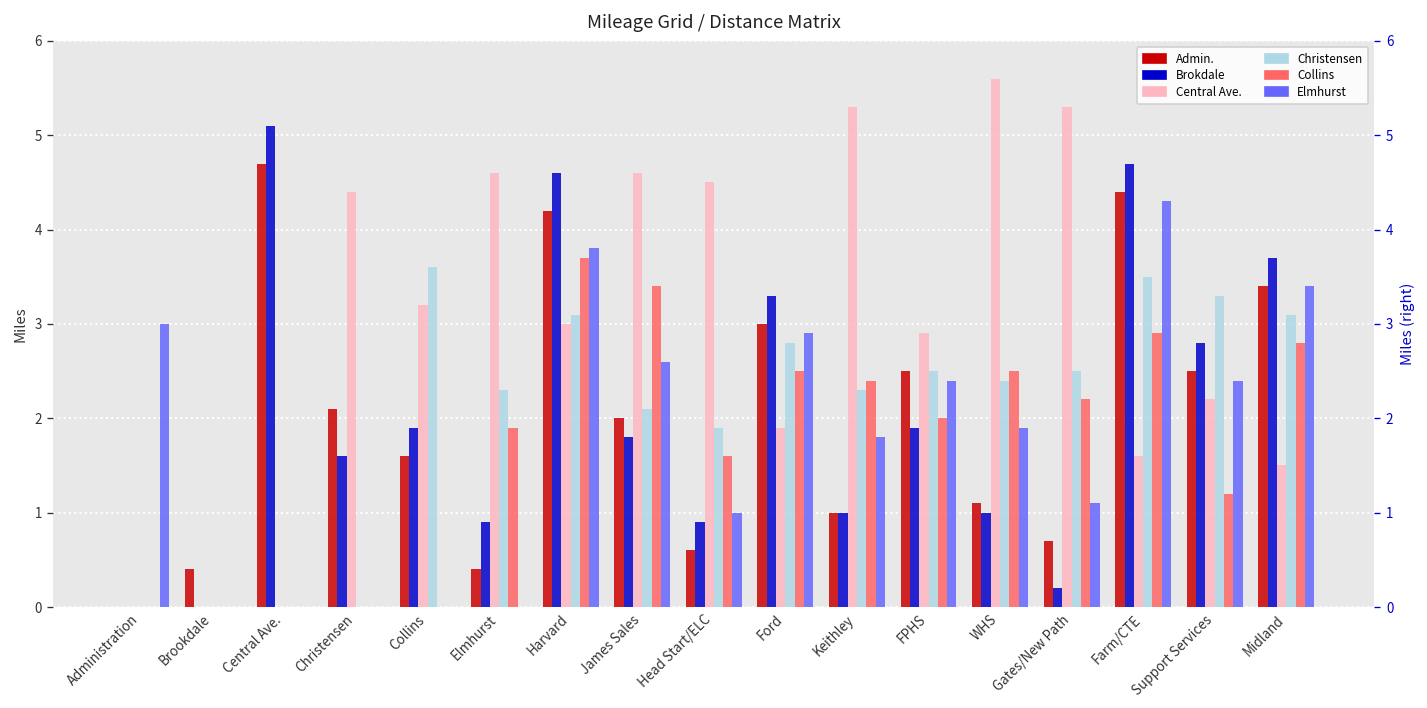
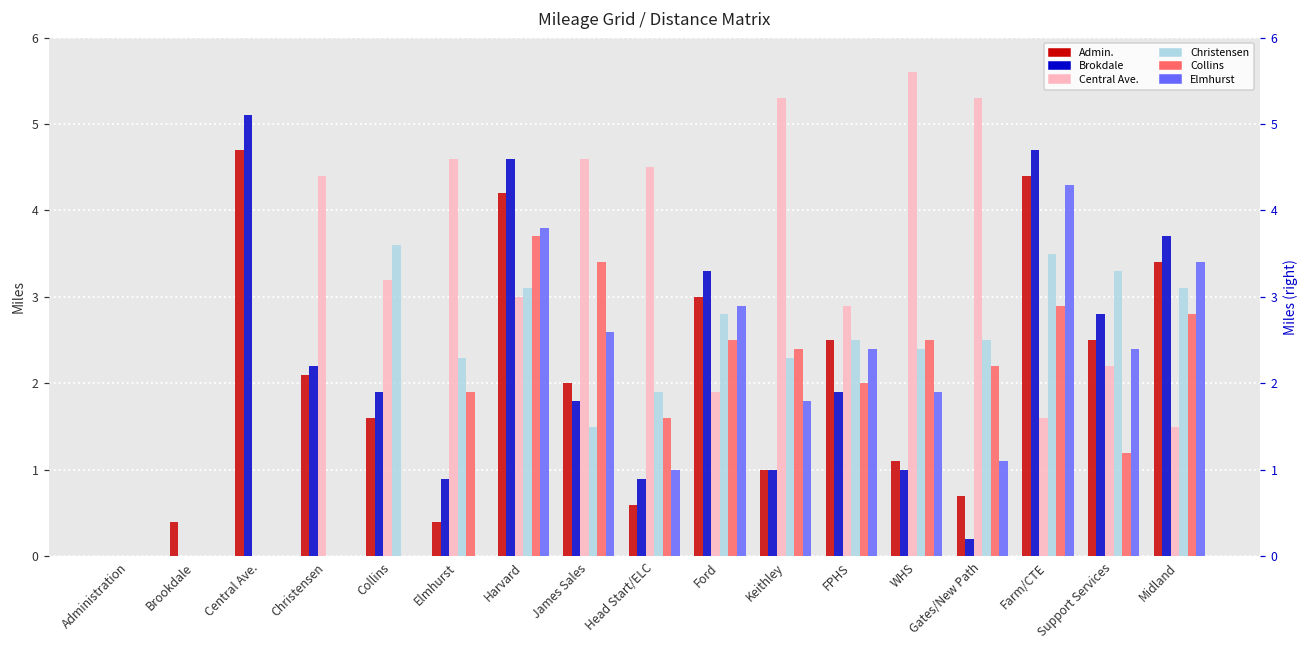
  {
    "Admin.": {
      "Administration": 0.0,
      "Brookdale": 0.4,
      "Central Ave.": 4.7,
      "Christensen": 2.1,
      "Collins": 1.6,
      "Elmhurst": 0.4,
      "Harvard": 4.2,
      "James Sales": 2.0,
      "Head Start/ELC": 0.6,
      "Ford": 3.0,
      "Keithley": 1.0,
      "FPHS": 2.5,
      "WHS": 1.1,
      "Gates/New Path": 0.7,
      "Farm/CTE": 4.4,
      "Support Services": 2.5,
      "Midland": 3.4
    },
    "Brokdale": {
      "Administration": 0.0,
      "Brookdale": 0.0,
      "Central Ave.": 5.1,
-     "Christensen": 1.6,
+     "Christensen": 2.2,
      "Collins": 1.9,
      "Elmhurst": 0.9,
      "Harvard": 4.6,
      "James Sales": 1.8,
      "Head Start/ELC": 0.9,
      "Ford": 3.3,
      "Keithley": 1.0,
      "FPHS": 1.9,
      "WHS": 1.0,
      "Gates/New Path": 0.2,
      "Farm/CTE": 4.7,
      "Support Services": 2.8,
      "Midland": 3.7
    },
    "Central Ave.": {
      "Administration": 0.0,
      "Brookdale": 0.0,
      "Central Ave.": 0.0,
      "Christensen": 4.4,
      "Collins": 3.2,
      "Elmhurst": 4.6,
      "Harvard": 3.0,
      "James Sales": 4.6,
      "Head Start/ELC": 4.5,
      "Ford": 1.9,
      "Keithley": 5.3,
      "FPHS": 2.9,
      "WHS": 5.6,
      "Gates/New Path": 5.3,
      "Farm/CTE": 1.6,
      "Support Services": 2.2,
      "Midland": 1.5
    },
    "Christensen": {
      "Administration": 0.0,
      "Brookdale": 0.0,
      "Central Ave.": 0.0,
      "Christensen": 0.0,
      "Collins": 3.6,
      "Elmhurst": 2.3,
      "Harvard": 3.1,
-     "James Sales": 2.1,
+     "James Sales": 1.5,
      "Head Start/ELC": 1.9,
      "Ford": 2.8,
      "Keithley": 2.3,
      "FPHS": 2.5,
      "WHS": 2.4,
      "Gates/New Path": 2.5,
      "Farm/CTE": 3.5,
      "Support Services": 3.3,
      "Midland": 3.1
    },
    "Collins": {
      "Administration": 0.0,
      "Brookdale": 0.0,
      "Central Ave.": 0.0,
      "Christensen": 0.0,
      "Collins": 0.0,
      "Elmhurst": 1.9,
      "Harvard": 3.7,
      "James Sales": 3.4,
      "Head Start/ELC": 1.6,
      "Ford": 2.5,
      "Keithley": 2.4,
      "FPHS": 2.0,
      "WHS": 2.5,
      "Gates/New Path": 2.2,
      "Farm/CTE": 2.9,
      "Support Services": 1.2,
      "Midland": 2.8
    },
    "Elmhurst": {
-     "Administration": 3,
+     "Administration": 0,
      "Brookdale": 0,
      "Central Ave.": 0,
      "Christensen": 0,
      "Collins": 0,
      "Elmhurst": 0,
      "Harvard": 3.8,
      "James Sales": 2.6,
      "Head Start/ELC": 1,
      "Ford": 2.9,
      "Keithley": 1.8,
      "FPHS": 2.4,
      "WHS": 1.9,
      "Gates/New Path": 1.1,
      "Farm/CTE": 4.3,
      "Support Services": 2.4,
      "Midland": 3.4
    }
  }
